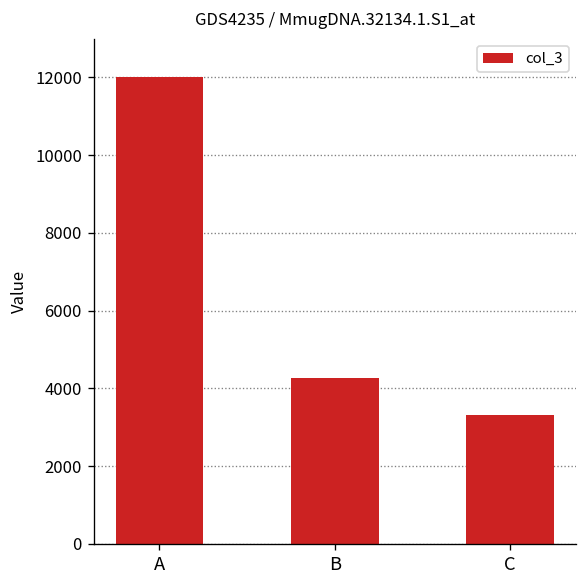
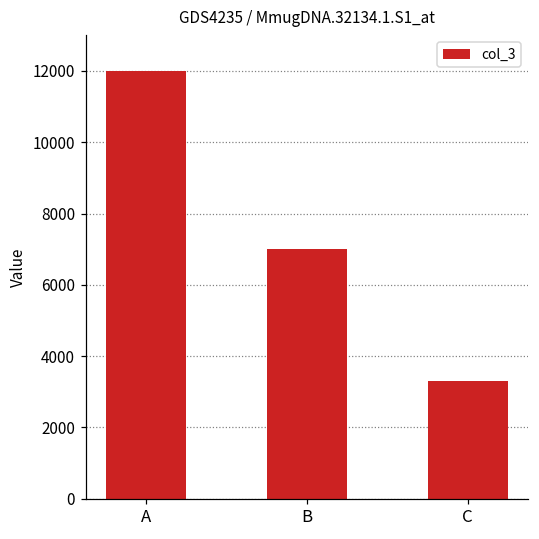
  {
    "A": 12000,
-   "B": 4300,
+   "B": 7000,
    "C": 3300
  }
